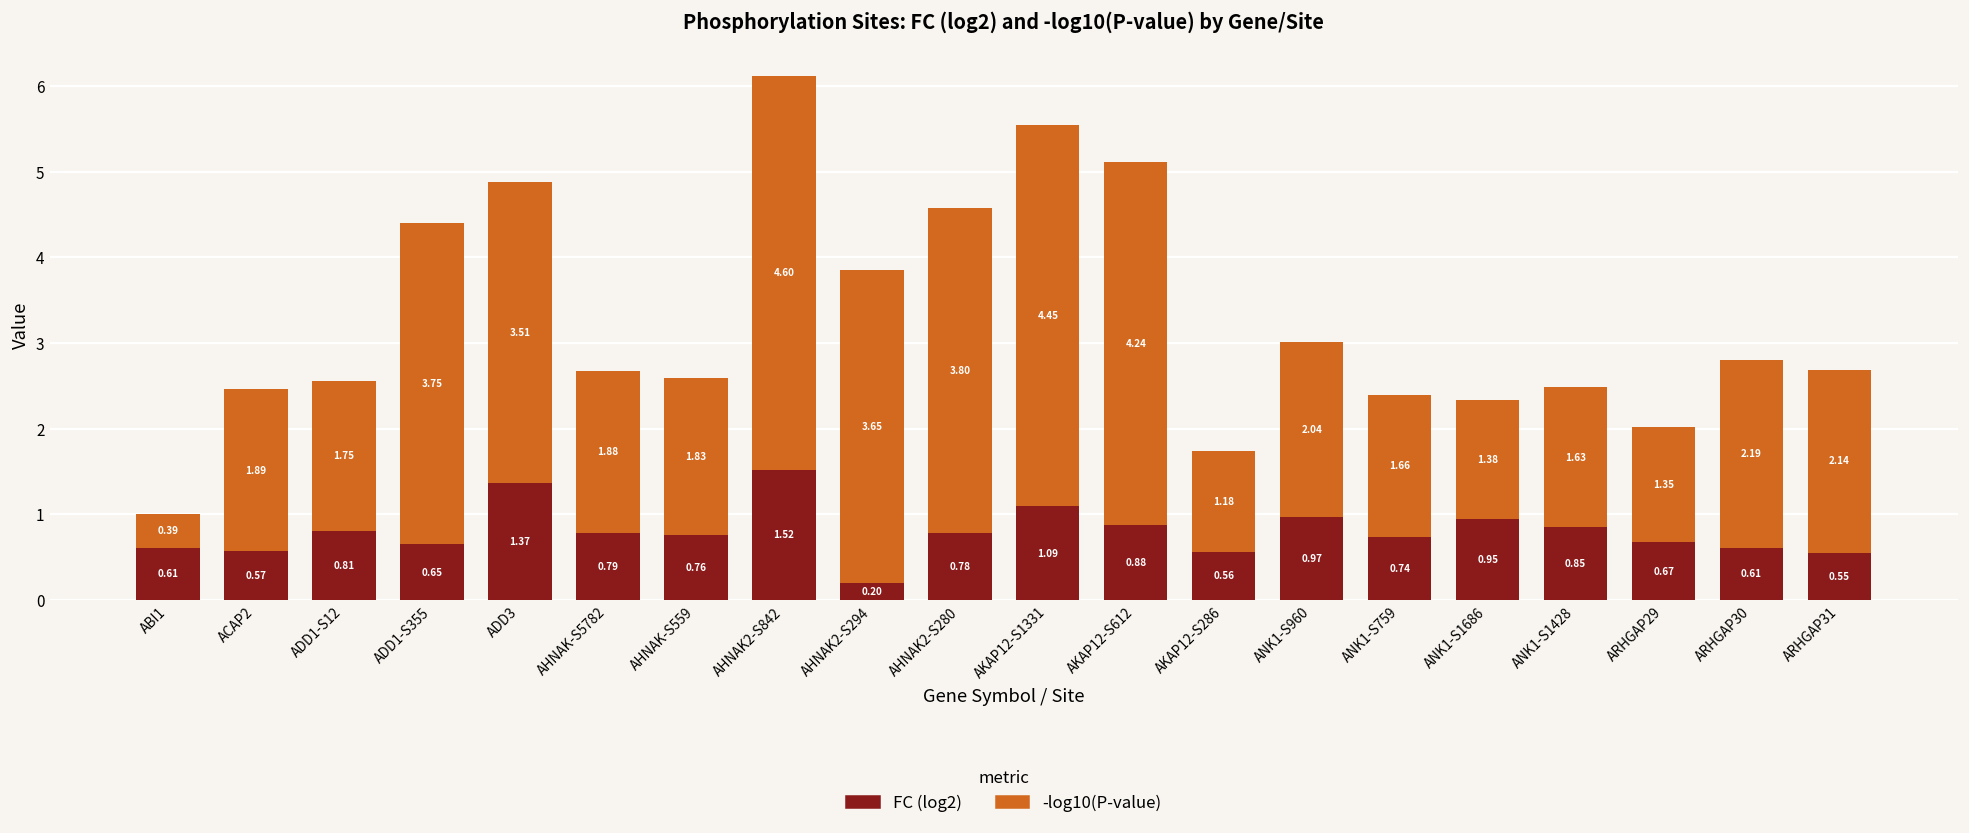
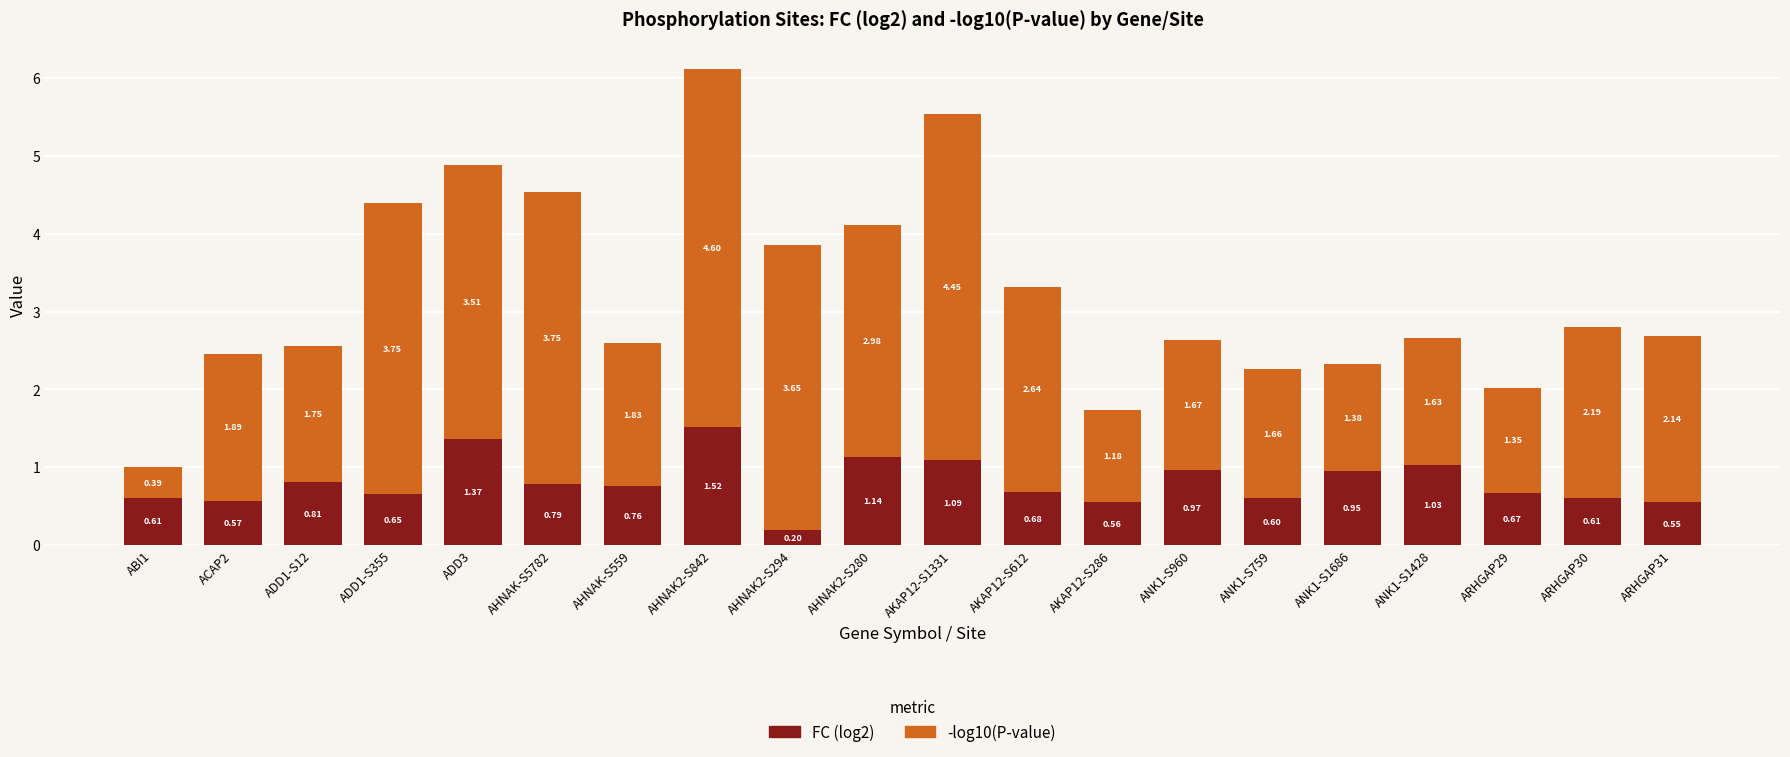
  {
    "FC (log2)": {
      "ABI1": 0.61,
      "ACAP2": 0.57,
      "ADD1-S12": 0.81,
      "ADD1-S355": 0.65,
      "ADD3": 1.37,
      "AHNAK-S5782": 0.79,
      "AHNAK-S559": 0.76,
      "AHNAK2-S842": 1.52,
      "AHNAK2-S294": 0.20,
-     "AHNAK2-S280": 0.78,
+     "AHNAK2-S280": 1.14,
      "AKAP12-S1331": 1.09,
-     "AKAP12-S612": 0.88,
+     "AKAP12-S612": 0.68,
      "AKAP12-S286": 0.56,
      "ANK1-S960": 0.97,
-     "ANK1-S759": 0.74,
+     "ANK1-S759": 0.60,
      "ANK1-S1686": 0.95,
-     "ANK1-S1428": 0.85,
+     "ANK1-S1428": 1.03,
      "ARHGAP29": 0.67,
      "ARHGAP30": 0.61,
      "ARHGAP31": 0.55
    },
    "-log10(P-value)": {
      "ABI1": 0.39,
      "ACAP2": 1.89,
      "ADD1-S12": 1.75,
      "ADD1-S355": 3.75,
      "ADD3": 3.51,
-     "AHNAK-S5782": 1.88,
+     "AHNAK-S5782": 3.75,
      "AHNAK-S559": 1.83,
      "AHNAK2-S842": 4.60,
      "AHNAK2-S294": 3.65,
-     "AHNAK2-S280": 3.80,
+     "AHNAK2-S280": 2.98,
      "AKAP12-S1331": 4.45,
-     "AKAP12-S612": 4.24,
+     "AKAP12-S612": 2.64,
      "AKAP12-S286": 1.18,
-     "ANK1-S960": 2.04,
+     "ANK1-S960": 1.67,
      "ANK1-S759": 1.66,
      "ANK1-S1686": 1.38,
      "ANK1-S1428": 1.63,
      "ARHGAP29": 1.35,
      "ARHGAP30": 2.19,
      "ARHGAP31": 2.14
    }
  }
